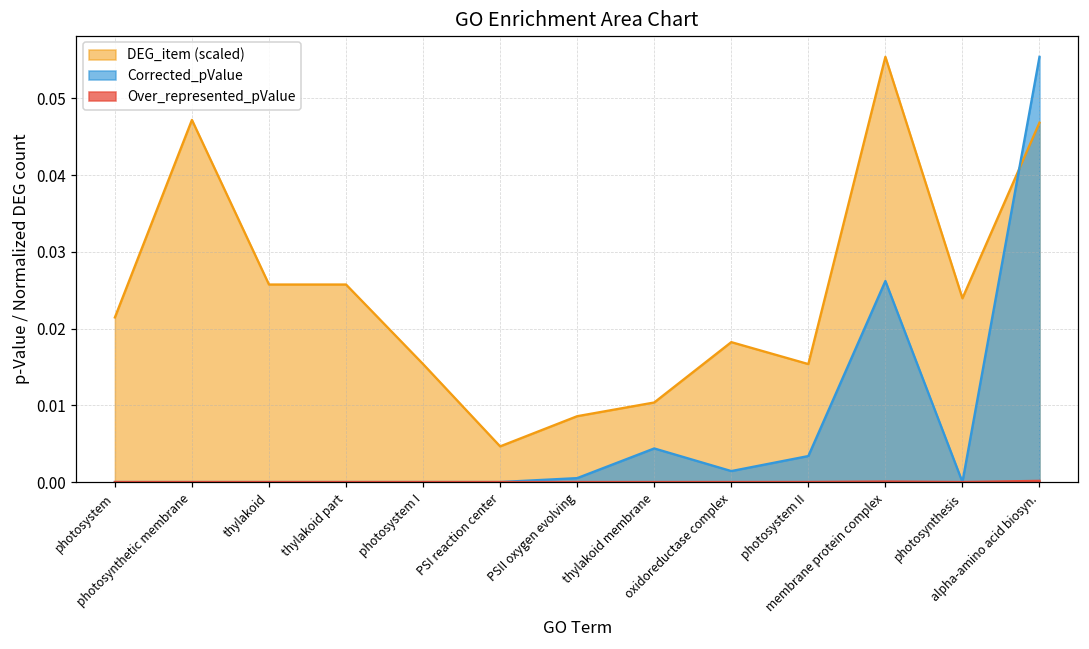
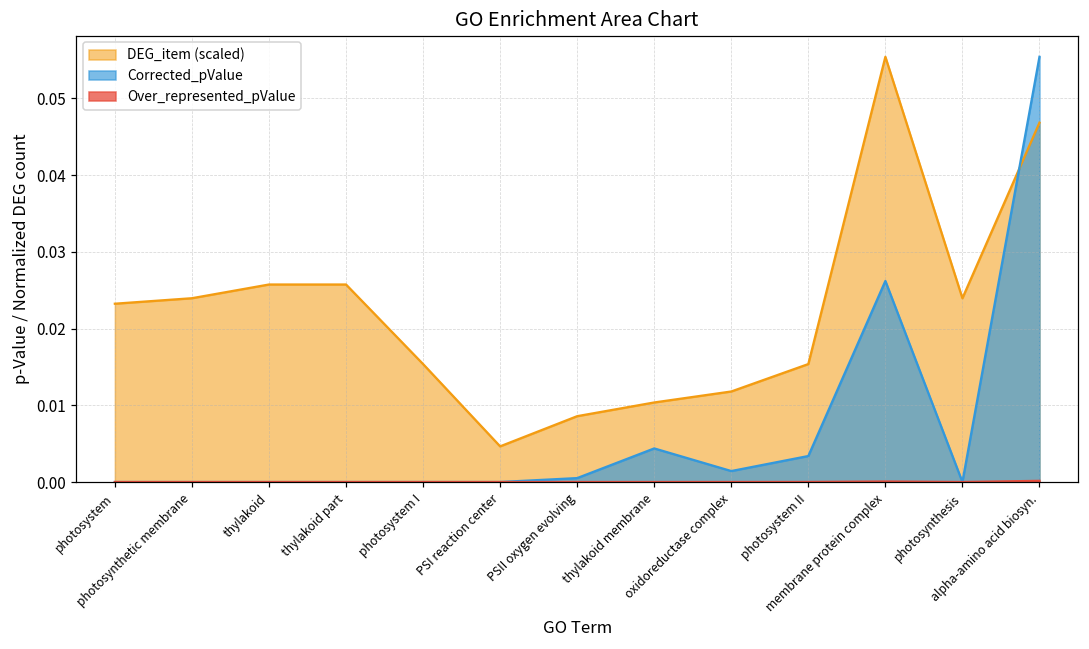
  {
    "DEG_item (scaled)": {
-     "photosystem": 0.021,
-     "photosynthetic membrane": 0.047,
+     "photosystem": 0.023,
+     "photosynthetic membrane": 0.024,
      "thylakoid": 0.026,
      "thylakoid part": 0.026,
      "photosystem I": 0.015,
      "PSI reaction center": 0.005,
      "PSII oxygen evolving": 0.009,
      "thylakoid membrane": 0.010,
-     "oxidoreductase complex": 0.018,
+     "oxidoreductase complex": 0.012,
      "photosystem II": 0.015,
      "membrane protein complex": 0.055,
      "photosynthesis": 0.024,
      "alpha-amino acid biosyn.": 0.047
    },
    "Corrected_pValue": {
      "PSII oxygen evolving": 0.001,
      "thylakoid membrane": 0.004,
      "oxidoreductase complex": 0.001,
      "photosystem II": 0.003,
      "membrane protein complex": 0.026,
      "alpha-amino acid biosyn.": 0.055
    },
    "Over_represented_pValue": {
      "PSII oxygen evolving": 0.000,
      "thylakoid membrane": 0.000,
      "oxidoreductase complex": 0.000,
      "photosystem II": 0.000,
      "membrane protein complex": 0.000,
      "alpha-amino acid biosyn.": 0.000
    }
  }
